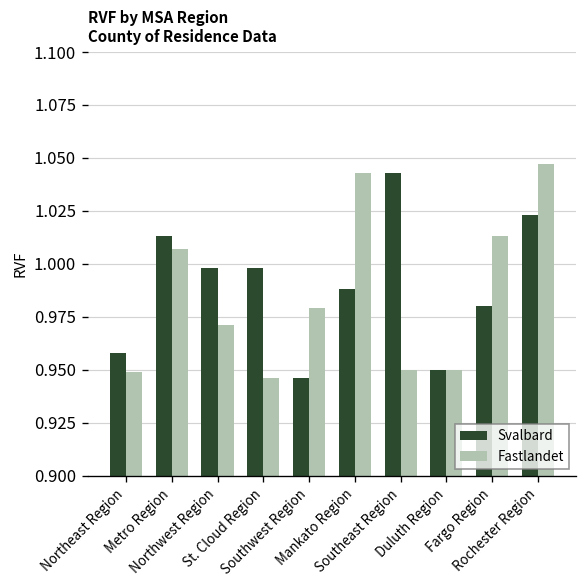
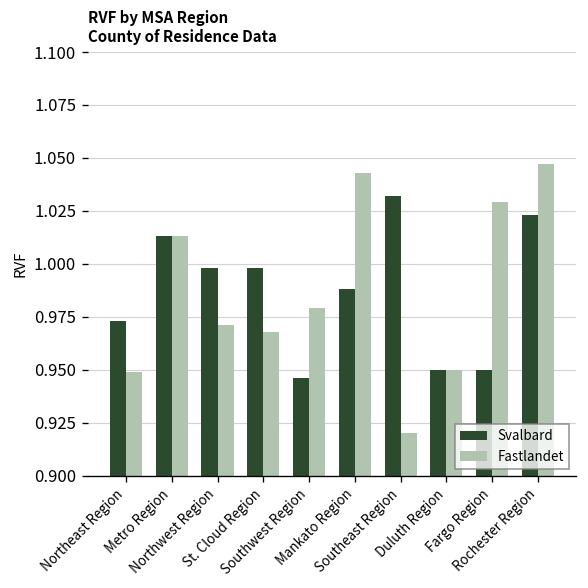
  {
    "Svalbard": {
-     "Northeast Region": 0.958,
+     "Northeast Region": 0.973,
      "Metro Region": 1.013,
      "Northwest Region": 0.998,
      "St. Cloud Region": 0.998,
      "Southwest Region": 0.946,
      "Mankato Region": 0.988,
-     "Southeast Region": 1.043,
+     "Southeast Region": 1.032,
      "Duluth Region": 0.950,
-     "Fargo Region": 0.98,
+     "Fargo Region": 0.95,
      "Rochester Region": 1.023
    },
    "Fastlandet": {
      "Northeast Region": 0.949,
-     "Metro Region": 1.007,
+     "Metro Region": 1.013,
      "Northwest Region": 0.971,
-     "St. Cloud Region": 0.946,
+     "St. Cloud Region": 0.968,
      "Southwest Region": 0.979,
      "Mankato Region": 1.043,
-     "Southeast Region": 0.95,
+     "Southeast Region": 0.92,
      "Duluth Region": 0.950,
-     "Fargo Region": 1.013,
+     "Fargo Region": 1.029,
      "Rochester Region": 1.047
    }
  }
